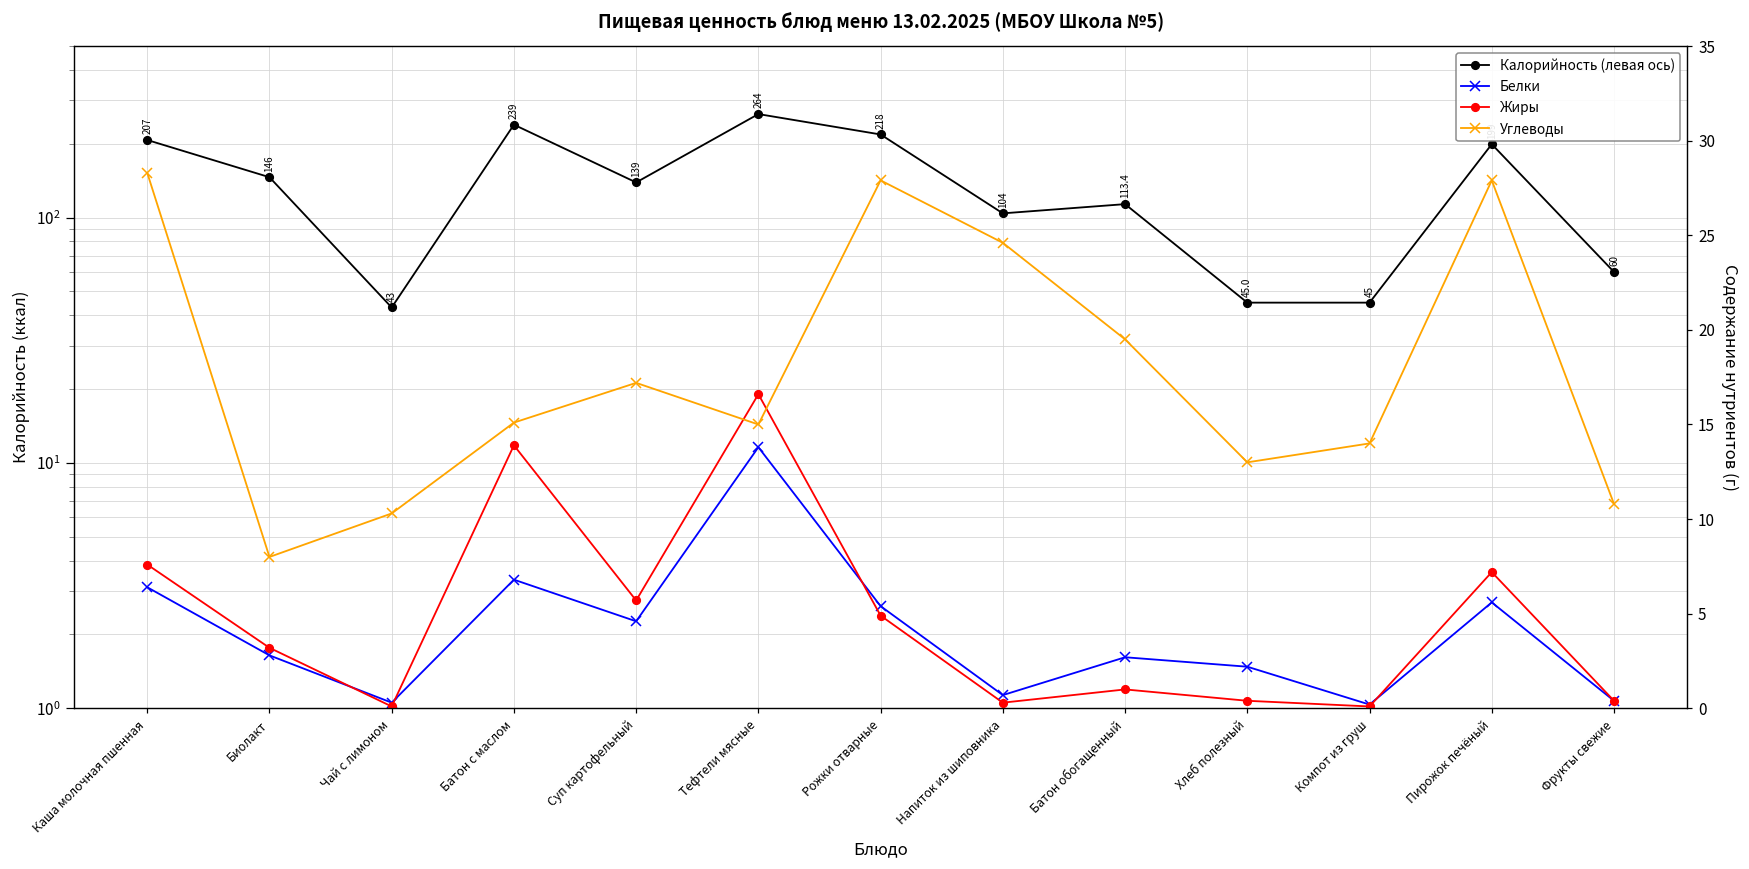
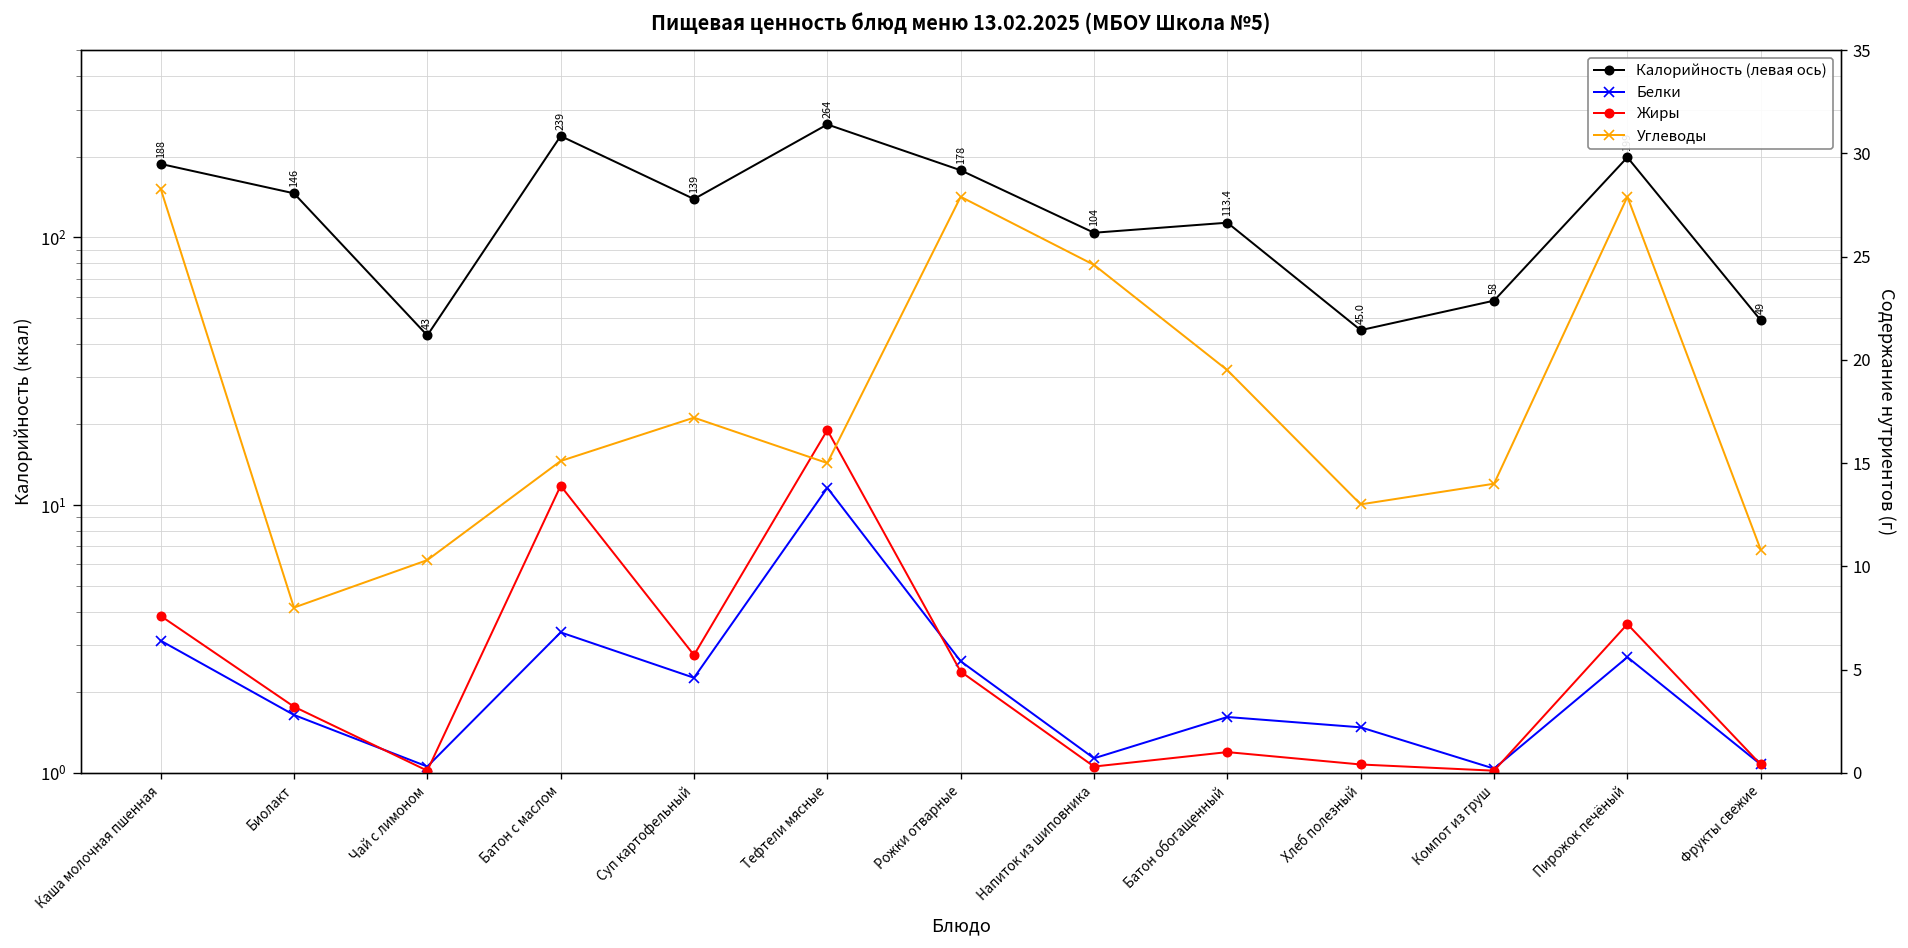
  {
    "Калорийность (левая ось)": {
-     "Каша молочная пшенная": 207,
+     "Каша молочная пшенная": 188,
      "Биолакт": 146,
      "Чай с лимоном": 43,
      "Батон с маслом": 239,
      "Суп картофельный": 139,
      "Тефтели мясные": 264,
-     "Рожки отварные": 218,
+     "Рожки отварные": 178,
      "Напиток из шиповника": 104,
      "Батон обогащенный": 113.4,
      "Хлеб полезный": 45.0,
-     "Компот из груш": 45,
-     "Фрукты свежие": 60
+     "Компот из груш": 58,
+     "Фрукты свежие": 49
    }
  }
